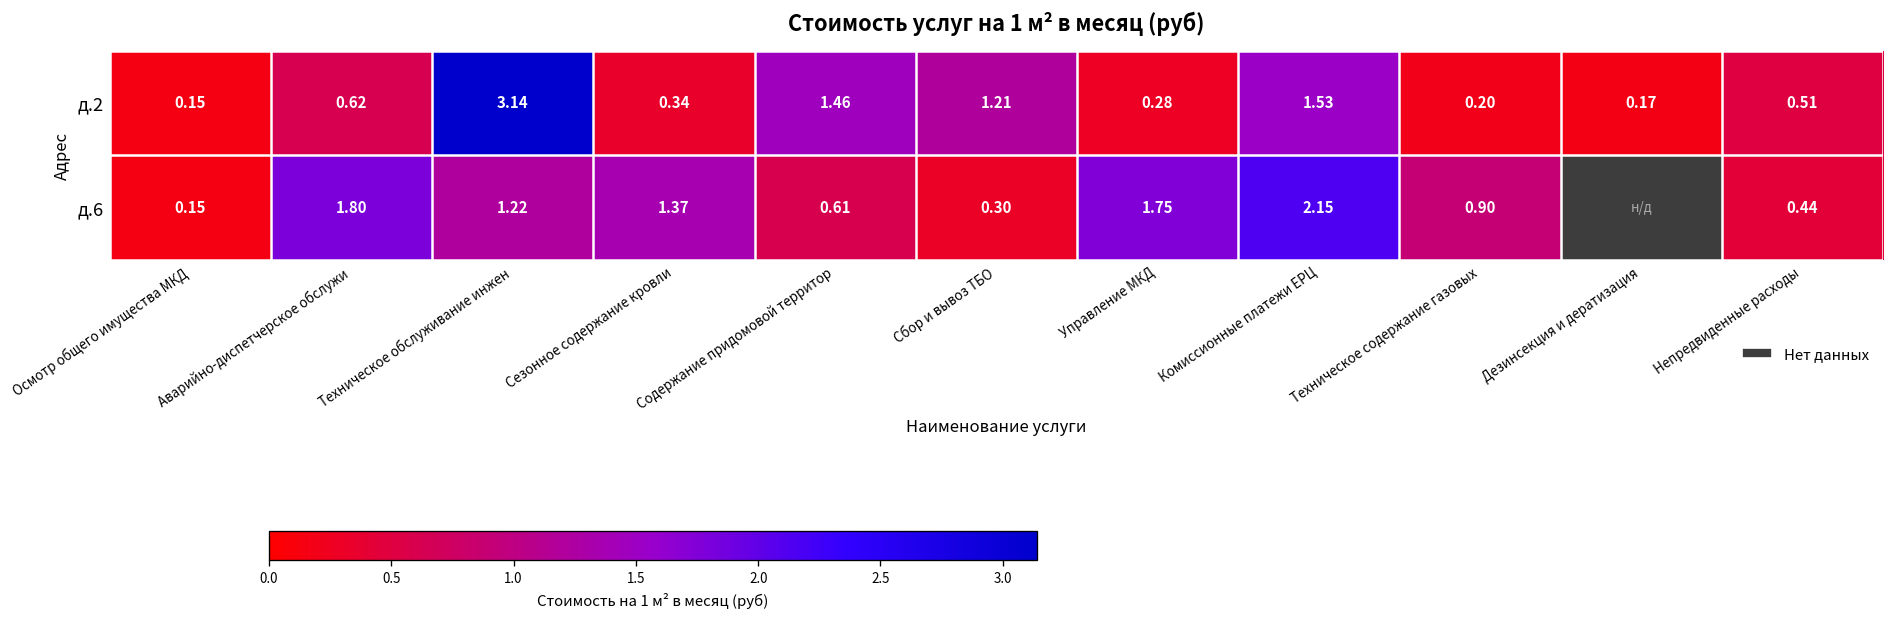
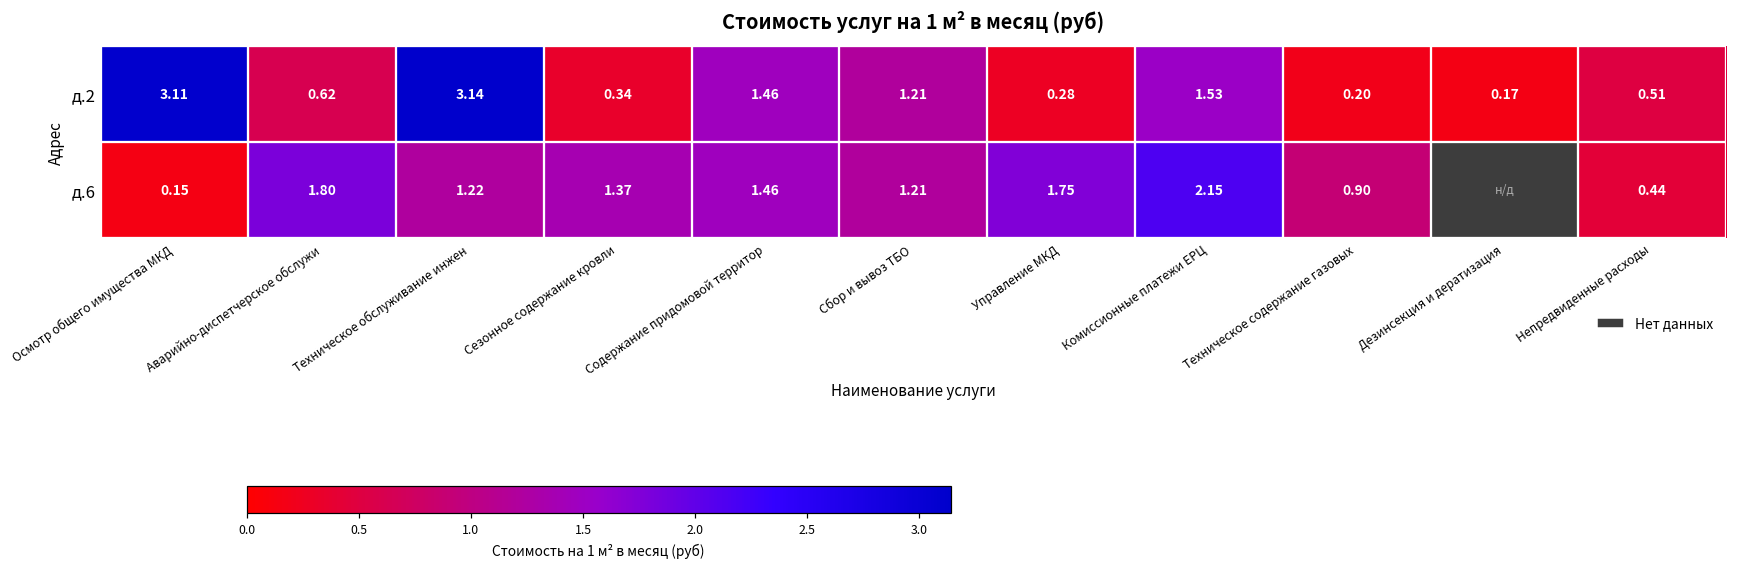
  {
    "д.2": {
-     "Осмотр общего имущества МКД": 0.15,
+     "Осмотр общего имущества МКД": 3.11,
      "Аварийно-диспетчерское обслужи": 0.62,
      "Техническое обслуживание инжен": 3.14,
      "Сезонное содержание кровли": 0.34,
      "Содержание придомовой территор": 1.46,
      "Сбор и вывоз ТБО": 1.21,
      "Управление МКД": 0.28,
      "Комиссионные платежи ЕРЦ": 1.53,
      "Техническое содержание газовых": 0.20,
      "Дезинсекция и дератизация": 0.17,
      "Непредвиденные расходы": 0.51
    },
    "д.6": {
      "Осмотр общего имущества МКД": 0.15,
      "Аварийно-диспетчерское обслужи": 1.80,
      "Техническое обслуживание инжен": 1.22,
      "Сезонное содержание кровли": 1.37,
-     "Содержание придомовой территор": 0.61,
-     "Сбор и вывоз ТБО": 0.30,
+     "Содержание придомовой территор": 1.46,
+     "Сбор и вывоз ТБО": 1.21,
      "Управление МКД": 1.75,
      "Комиссионные платежи ЕРЦ": 2.15,
      "Техническое содержание газовых": 0.90,
      "Непредвиденные расходы": 0.44
    }
  }
